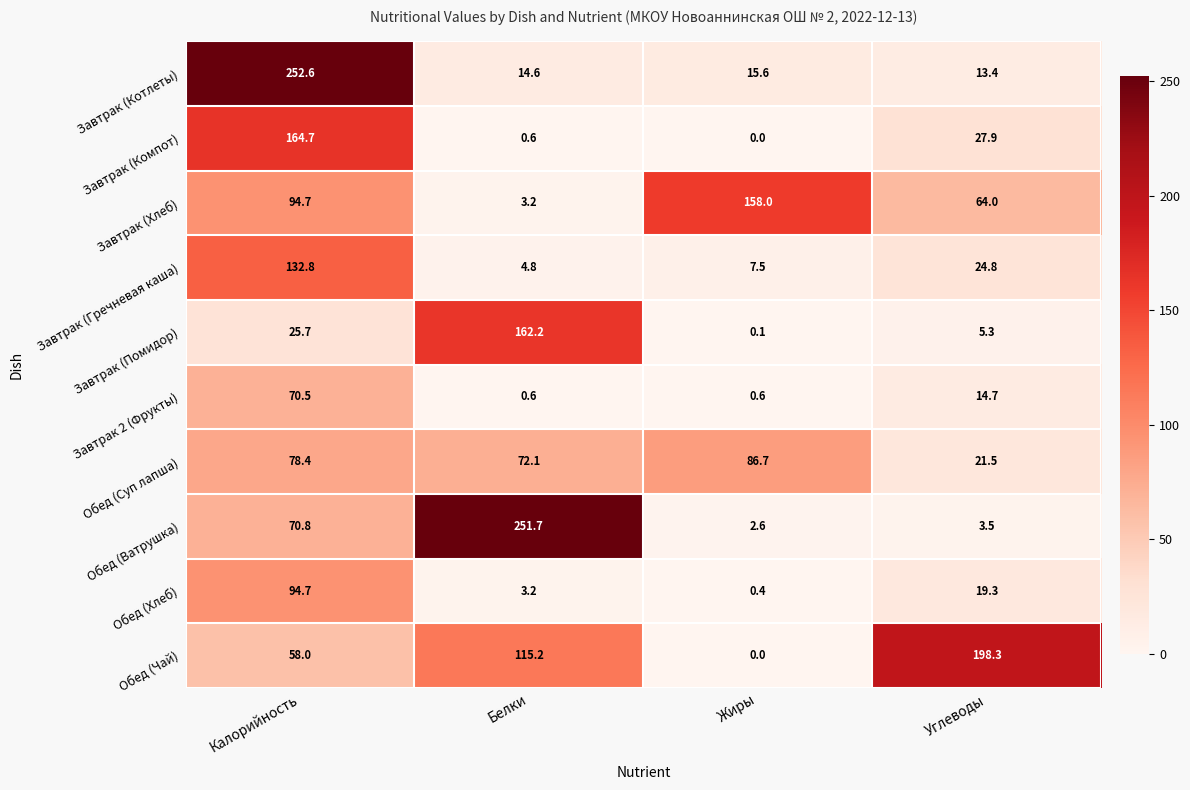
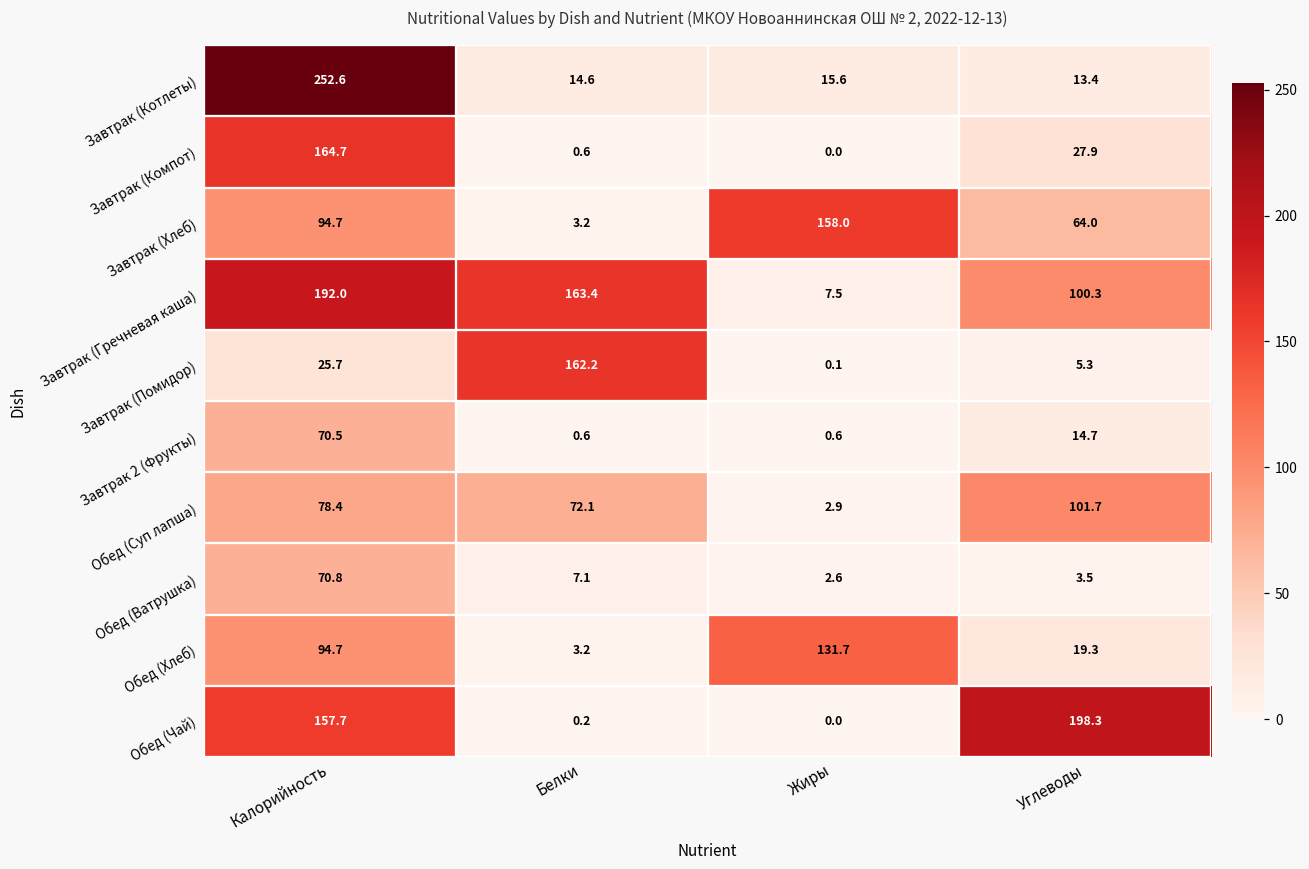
  {
    "Завтрак (Котлеты)": {
      "Калорийность": 252.6,
      "Белки": 14.6,
      "Жиры": 15.6,
      "Углеводы": 13.4
    },
    "Завтрак (Компот)": {
      "Калорийность": 164.7,
      "Белки": 0.6,
      "Жиры": 0.0,
      "Углеводы": 27.9
    },
    "Завтрак (Хлеб)": {
      "Калорийность": 94.7,
      "Белки": 3.2,
      "Жиры": 158.0,
      "Углеводы": 64.0
    },
    "Завтрак (Гречневая каша)": {
-     "Калорийность": 132.8,
-     "Белки": 4.8,
+     "Калорийность": 192.0,
+     "Белки": 163.4,
      "Жиры": 7.5,
-     "Углеводы": 24.8
+     "Углеводы": 100.3
    },
    "Завтрак (Помидор)": {
      "Калорийность": 25.7,
      "Белки": 162.2,
      "Жиры": 0.1,
      "Углеводы": 5.3
    },
    "Завтрак 2 (Фрукты)": {
      "Калорийность": 70.5,
      "Белки": 0.6,
      "Жиры": 0.6,
      "Углеводы": 14.7
    },
    "Обед (Суп лапша)": {
      "Калорийность": 78.4,
      "Белки": 72.1,
-     "Жиры": 86.7,
-     "Углеводы": 21.5
+     "Жиры": 2.9,
+     "Углеводы": 101.7
    },
    "Обед (Ватрушка)": {
      "Калорийность": 70.8,
-     "Белки": 251.7,
+     "Белки": 7.1,
      "Жиры": 2.6,
      "Углеводы": 3.5
    },
    "Обед (Хлеб)": {
      "Калорийность": 94.7,
      "Белки": 3.2,
-     "Жиры": 0.4,
+     "Жиры": 131.7,
      "Углеводы": 19.3
    },
    "Обед (Чай)": {
-     "Калорийность": 58.0,
-     "Белки": 115.2,
+     "Калорийность": 157.7,
+     "Белки": 0.2,
      "Жиры": 0.0,
      "Углеводы": 198.3
    }
  }
